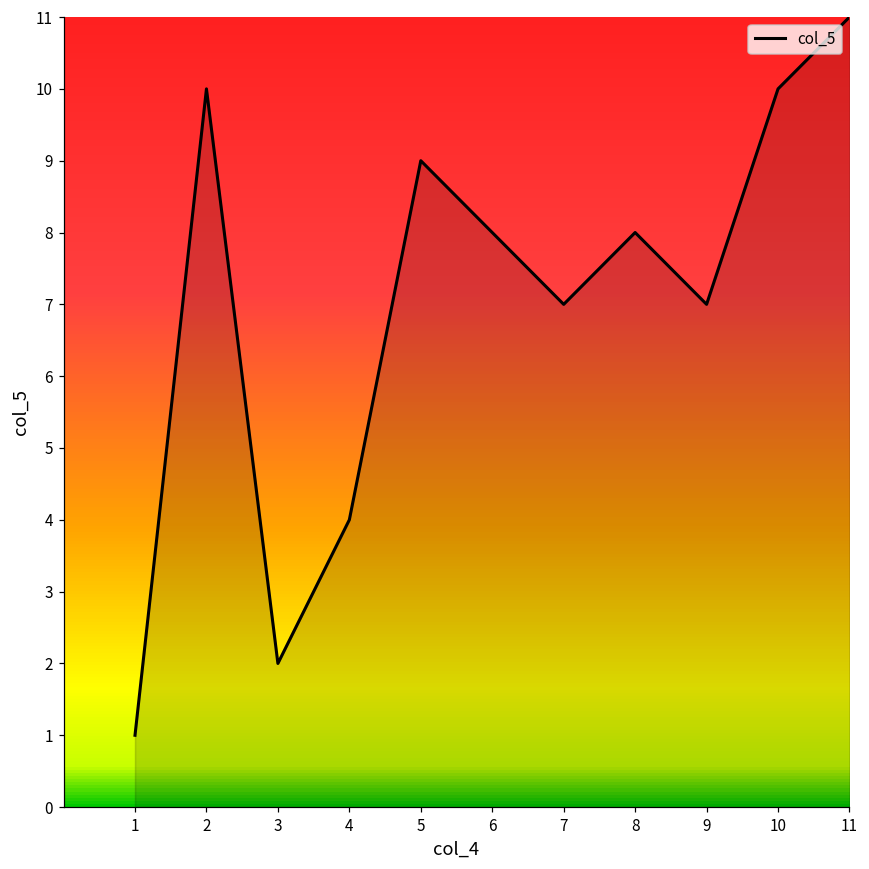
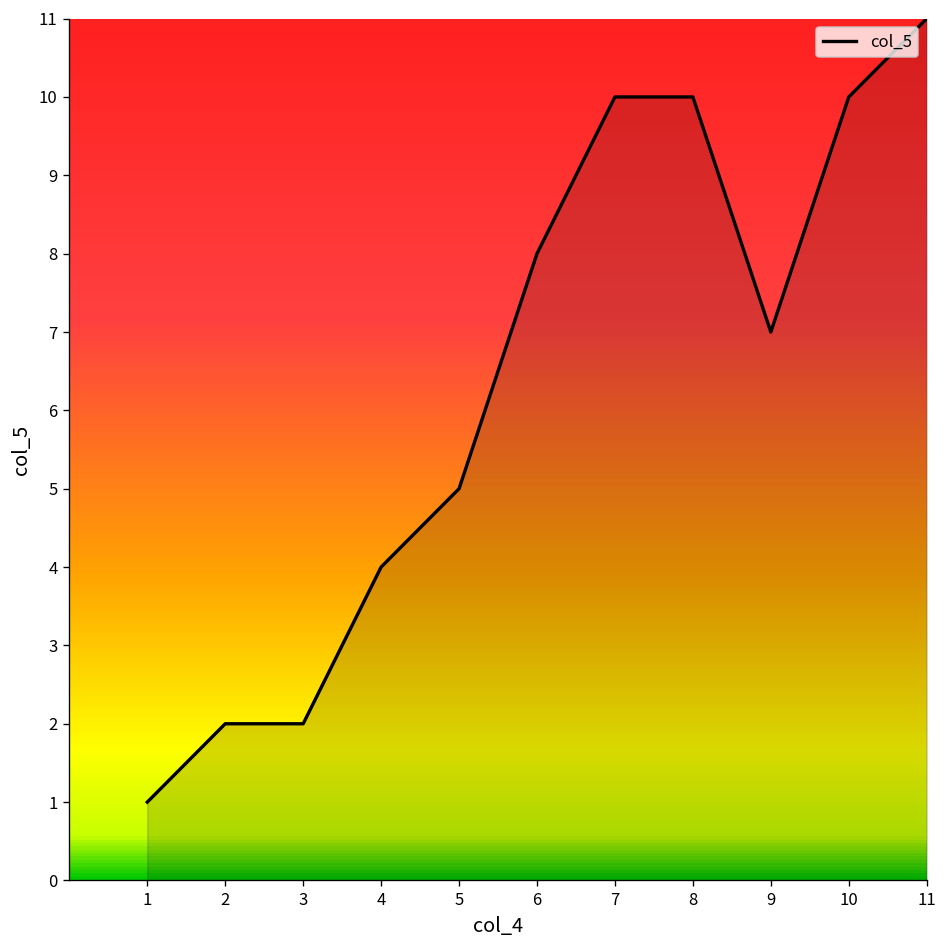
  {
    "1": 1,
-   "2": 10,
+   "2": 2,
    "3": 2,
    "4": 4,
-   "5": 9,
+   "5": 5,
    "6": 8,
-   "7": 7,
-   "8": 8,
+   "7": 10,
+   "8": 10,
    "9": 7,
    "10": 10,
    "11": 11
  }
